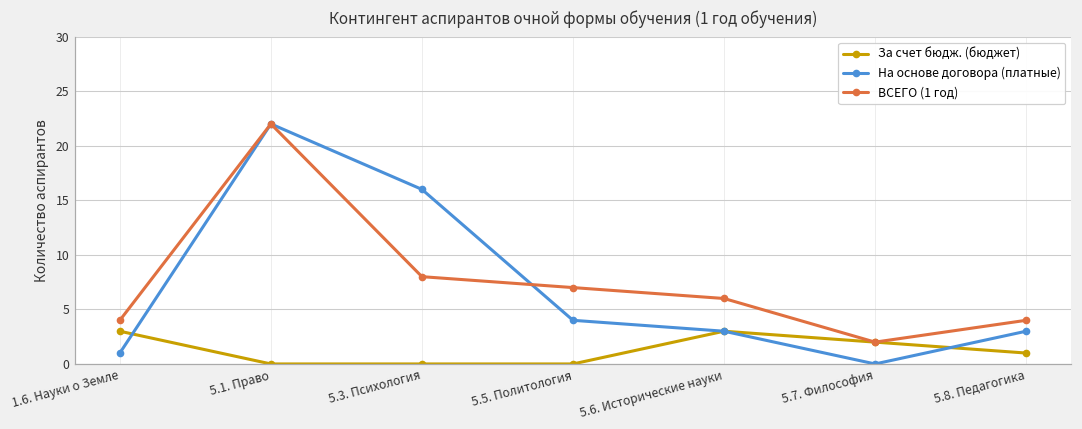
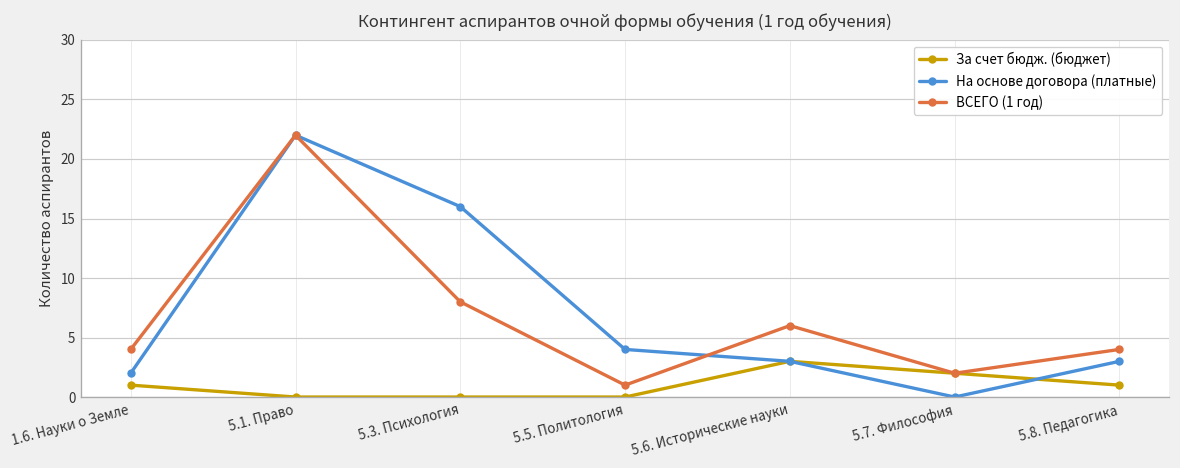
  {
    "За счет бюдж. (бюджет)": {
-     "1.6. Науки о Земле": 3,
+     "1.6. Науки о Земле": 1,
      "5.1. Право": 0,
      "5.3. Психология": 0,
      "5.5. Политология": 0,
      "5.8. Педагогика": 1
    },
    "На основе договора (платные)": {
-     "1.6. Науки о Земле": 1,
+     "1.6. Науки о Земле": 2,
      "5.3. Психология": 16,
      "5.5. Политология": 4,
      "5.7. Философия": 0,
      "5.8. Педагогика": 3
    },
    "ВСЕГО (1 год)": {
      "1.6. Науки о Земле": 4,
      "5.3. Психология": 8,
-     "5.5. Политология": 7,
+     "5.5. Политология": 1,
      "5.6. Исторические науки": 6,
      "5.8. Педагогика": 4
    }
  }
